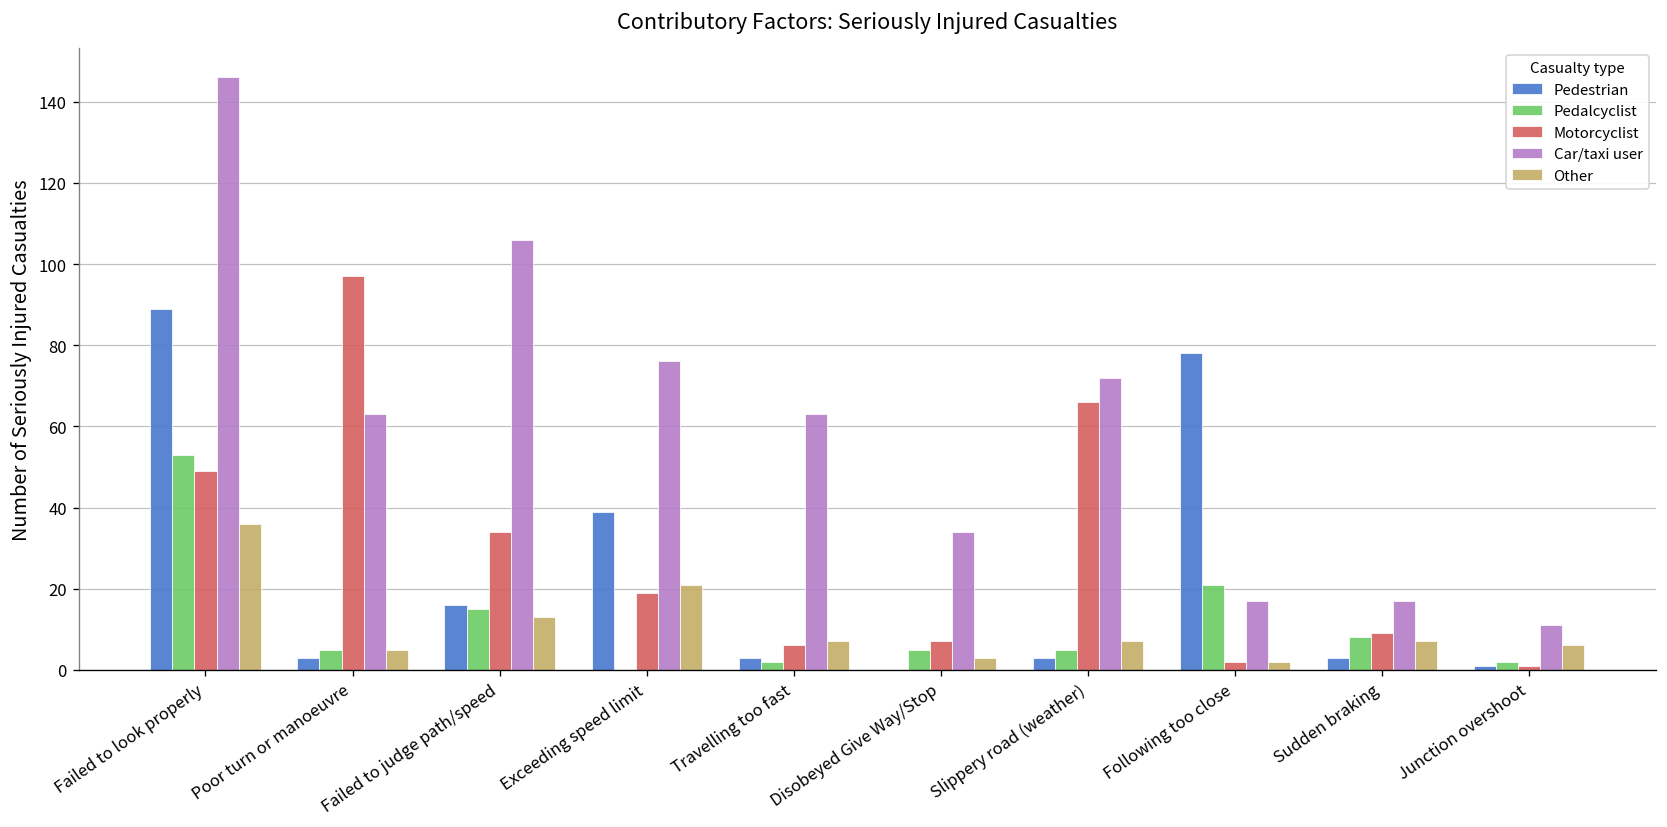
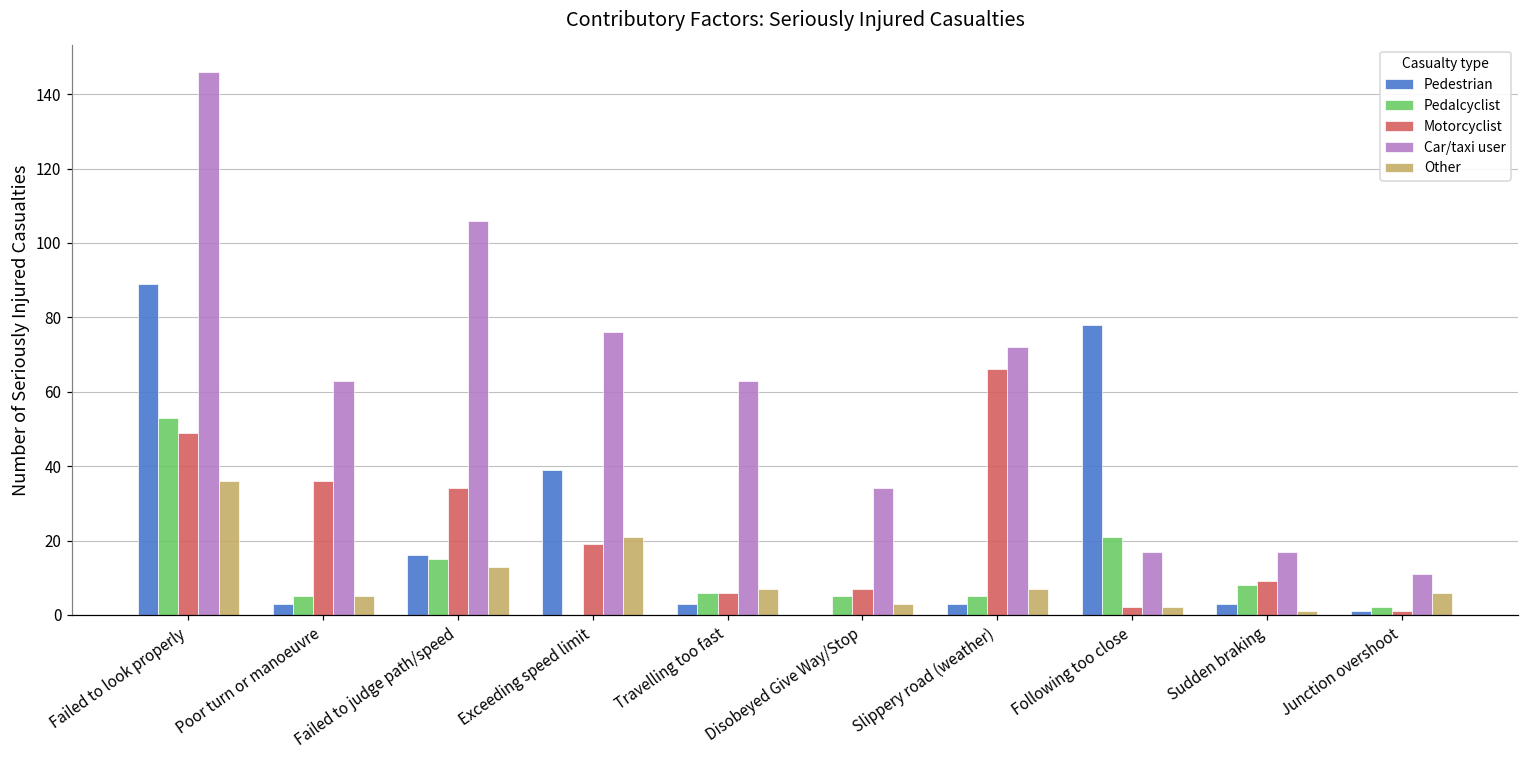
  {
    "Pedestrian": {
      "Failed to look properly": 89,
      "Poor turn or manoeuvre": 3,
      "Failed to judge path/speed": 16,
      "Exceeding speed limit": 39,
      "Travelling too fast": 3,
      "Disobeyed Give Way/Stop": 0,
      "Slippery road (weather)": 3,
      "Following too close": 78,
      "Sudden braking": 3,
      "Junction overshoot": 1
    },
    "Pedalcyclist": {
      "Failed to look properly": 53,
      "Poor turn or manoeuvre": 5,
      "Failed to judge path/speed": 15,
      "Exceeding speed limit": 0,
-     "Travelling too fast": 2,
+     "Travelling too fast": 6,
      "Disobeyed Give Way/Stop": 5,
      "Slippery road (weather)": 5,
      "Following too close": 21,
      "Sudden braking": 8,
      "Junction overshoot": 2
    },
    "Motorcyclist": {
      "Failed to look properly": 49,
-     "Poor turn or manoeuvre": 97,
+     "Poor turn or manoeuvre": 36,
      "Failed to judge path/speed": 34,
      "Exceeding speed limit": 19,
      "Travelling too fast": 6,
      "Disobeyed Give Way/Stop": 7,
      "Slippery road (weather)": 66,
      "Following too close": 2,
      "Sudden braking": 9,
      "Junction overshoot": 1
    },
    "Car/taxi user": {
      "Failed to look properly": 146,
      "Poor turn or manoeuvre": 63,
      "Failed to judge path/speed": 106,
      "Exceeding speed limit": 76,
      "Travelling too fast": 63,
      "Disobeyed Give Way/Stop": 34,
      "Slippery road (weather)": 72,
      "Following too close": 17,
      "Sudden braking": 17,
      "Junction overshoot": 11
    },
    "Other": {
      "Failed to look properly": 36,
      "Poor turn or manoeuvre": 5,
      "Failed to judge path/speed": 13,
      "Exceeding speed limit": 21,
      "Travelling too fast": 7,
      "Disobeyed Give Way/Stop": 3,
      "Slippery road (weather)": 7,
      "Following too close": 2,
-     "Sudden braking": 7,
+     "Sudden braking": 1,
      "Junction overshoot": 6
    }
  }
